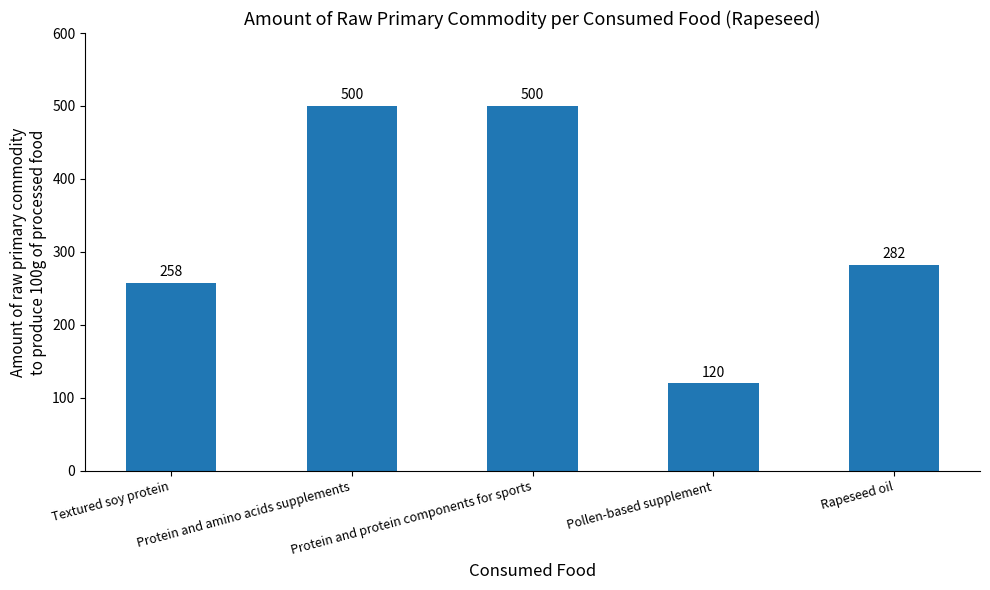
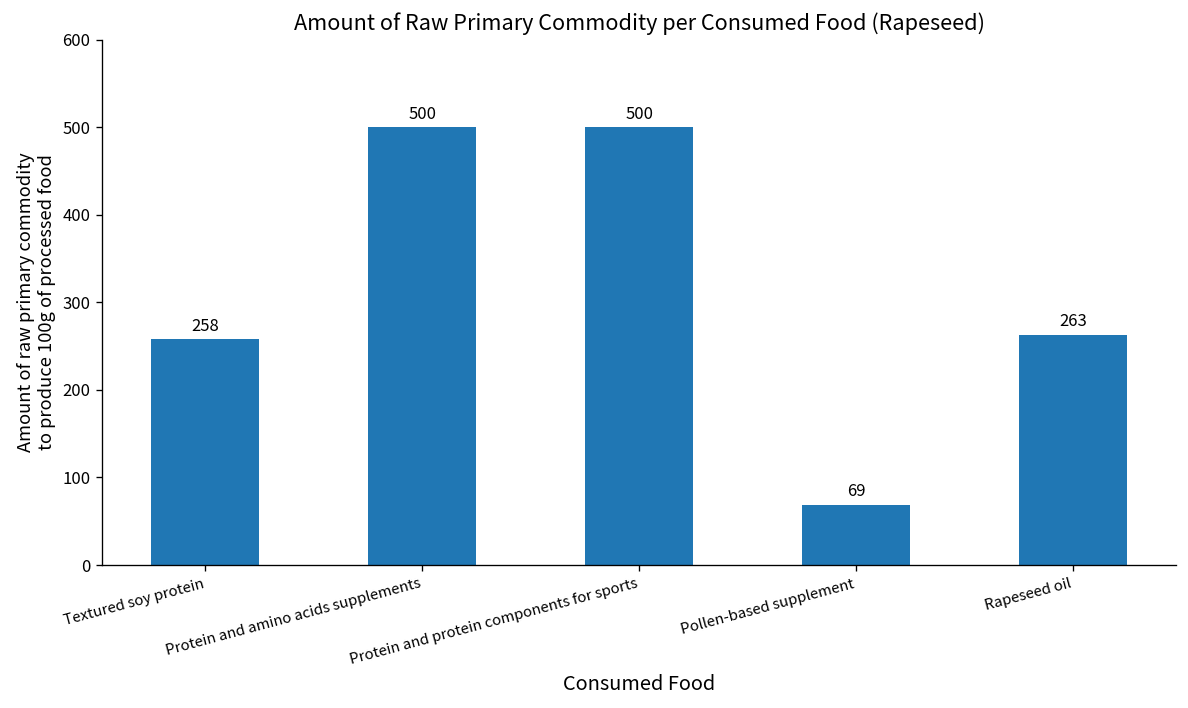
  {
    "Textured soy protein": 258,
    "Protein and amino acids supplements": 500,
    "Protein and protein components for sports": 500,
-   "Pollen-based supplement": 120,
-   "Rapeseed oil": 282
+   "Pollen-based supplement": 69,
+   "Rapeseed oil": 263
  }
